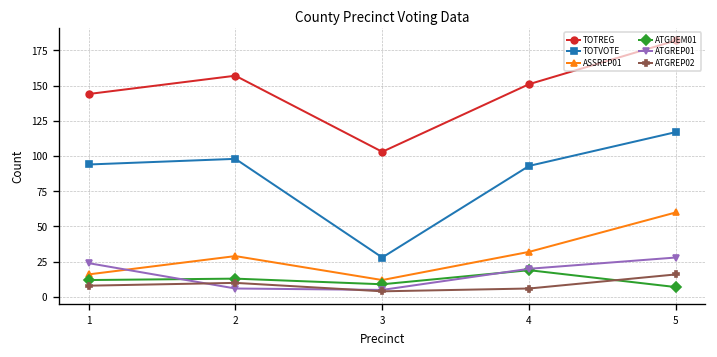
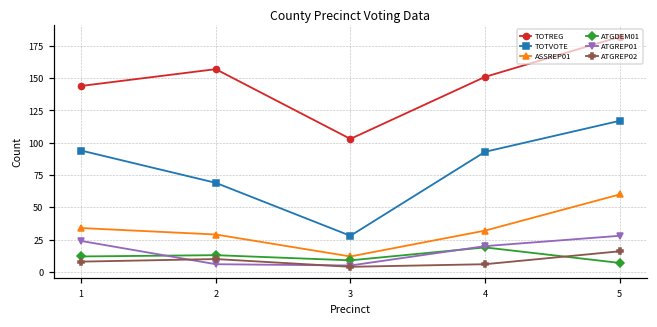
  {
    "TOTREG": {
      "1": 144,
      "2": 157,
      "3": 103,
      "4": 151
    },
    "TOTVOTE": {
      "1": 94,
-     "2": 98,
+     "2": 69,
      "3": 28,
      "4": 93,
      "5": 117
    },
    "ASSREP01": {
-     "1": 16,
+     "1": 34,
      "2": 29,
      "3": 12,
      "4": 32,
      "5": 60
    },
    "ATGDEM01": {
      "1": 12,
      "2": 13,
      "3": 9,
      "5": 7
    },
    "ATGREP01": {
      "1": 24,
      "2": 6,
      "5": 28
    },
    "ATGREP02": {
      "1": 8,
      "2": 10,
      "4": 6,
      "5": 16
    }
  }
